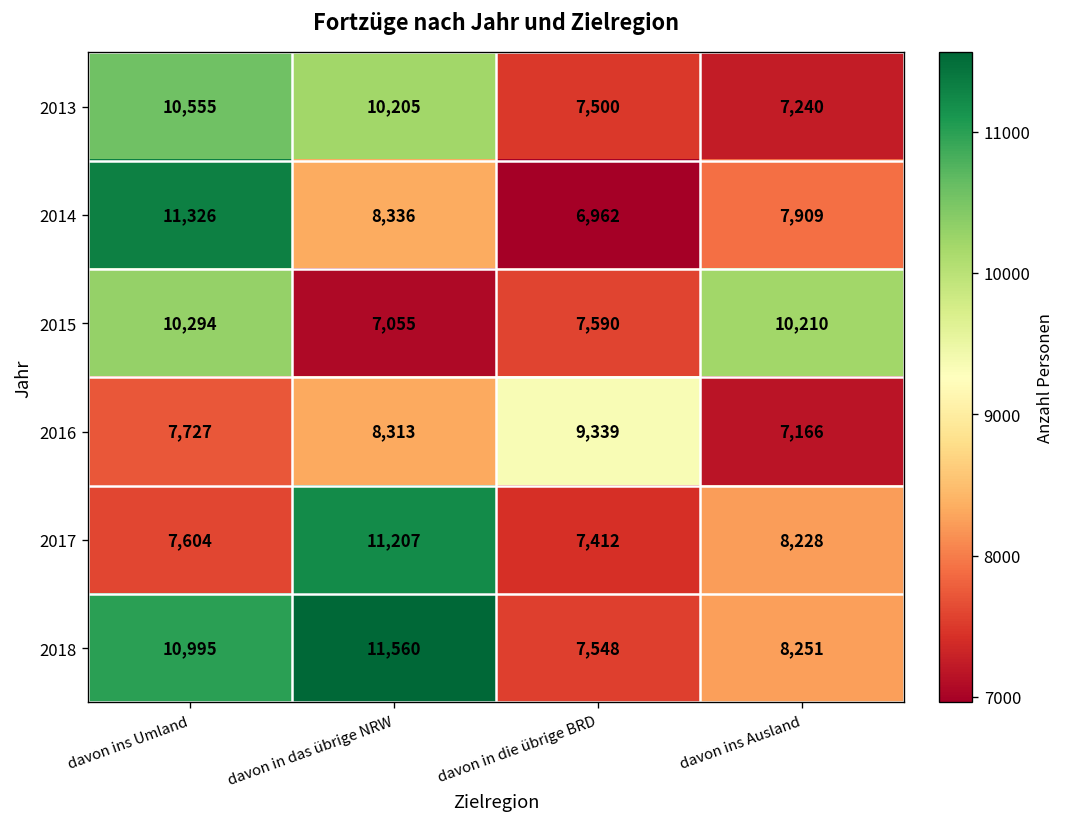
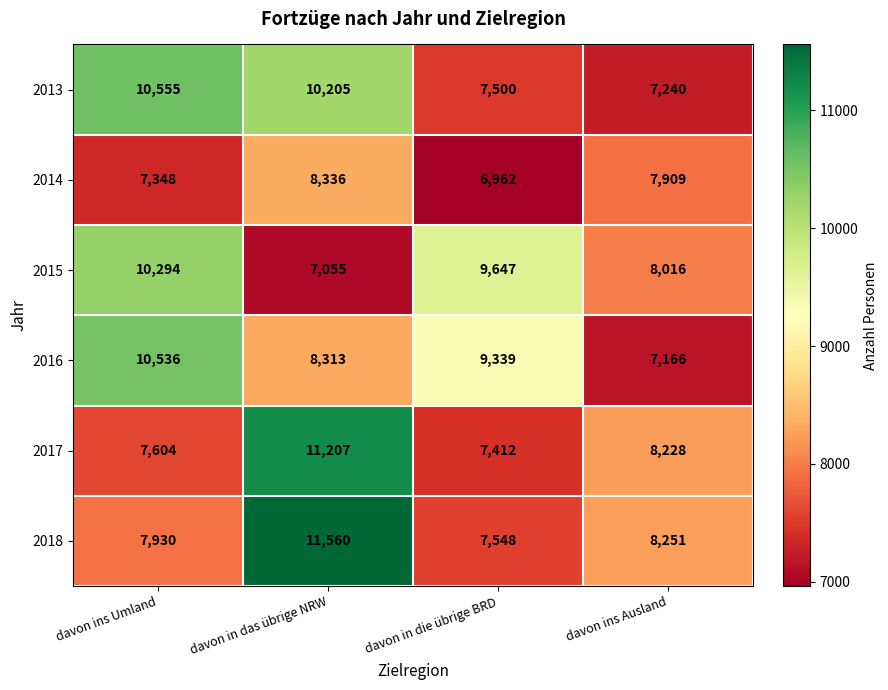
  {
    "2013": {
      "davon ins Umland": "10,555",
      "davon in das übrige NRW": "10,205",
      "davon in die übrige BRD": "7,500",
      "davon ins Ausland": "7,240"
    },
    "2014": {
-     "davon ins Umland": "11,326",
+     "davon ins Umland": "7,348",
      "davon in das übrige NRW": "8,336",
      "davon in die übrige BRD": "6,962",
      "davon ins Ausland": "7,909"
    },
    "2015": {
      "davon ins Umland": "10,294",
      "davon in das übrige NRW": "7,055",
-     "davon in die übrige BRD": "7,590",
-     "davon ins Ausland": "10,210"
+     "davon in die übrige BRD": "9,647",
+     "davon ins Ausland": "8,016"
    },
    "2016": {
-     "davon ins Umland": "7,727",
+     "davon ins Umland": "10,536",
      "davon in das übrige NRW": "8,313",
      "davon in die übrige BRD": "9,339",
      "davon ins Ausland": "7,166"
    },
    "2017": {
      "davon ins Umland": "7,604",
      "davon in das übrige NRW": "11,207",
      "davon in die übrige BRD": "7,412",
      "davon ins Ausland": "8,228"
    },
    "2018": {
-     "davon ins Umland": "10,995",
+     "davon ins Umland": "7,930",
      "davon in das übrige NRW": "11,560",
      "davon in die übrige BRD": "7,548",
      "davon ins Ausland": "8,251"
    }
  }
